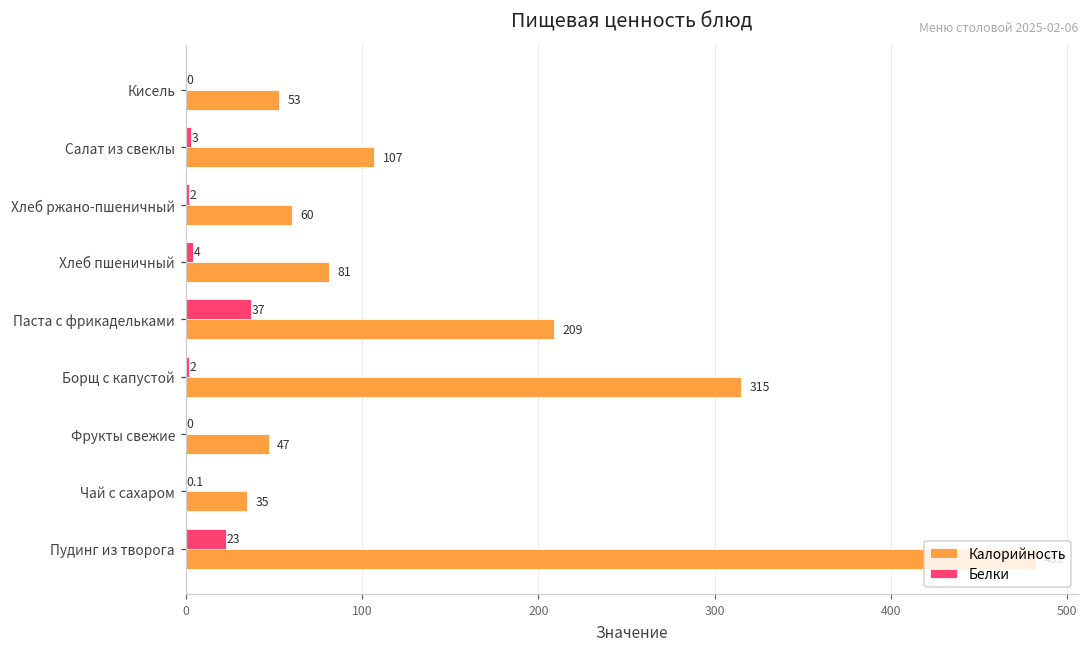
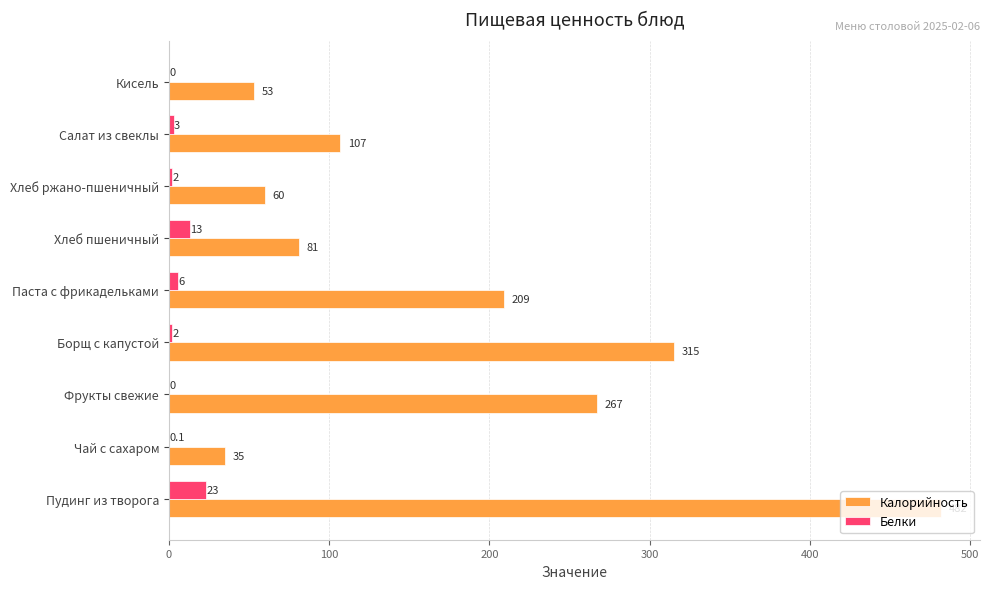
  {
    "Калорийность": {
      "Кисель": 53,
      "Салат из свеклы": 107,
      "Хлеб ржано-пшеничный": 60,
      "Хлеб пшеничный": 81,
      "Паста с фрикадельками": 209,
      "Борщ с капустой": 315,
-     "Фрукты свежие": 47,
+     "Фрукты свежие": 267,
      "Чай с сахаром": 35
    },
    "Белки": {
      "Кисель": 0,
      "Салат из свеклы": 3,
      "Хлеб ржано-пшеничный": 2,
-     "Хлеб пшеничный": 4,
-     "Паста с фрикадельками": 37,
+     "Хлеб пшеничный": 13,
+     "Паста с фрикадельками": 6,
      "Борщ с капустой": 2,
      "Фрукты свежие": 0,
      "Чай с сахаром": 0.1,
      "Пудинг из творога": 23
    }
  }
